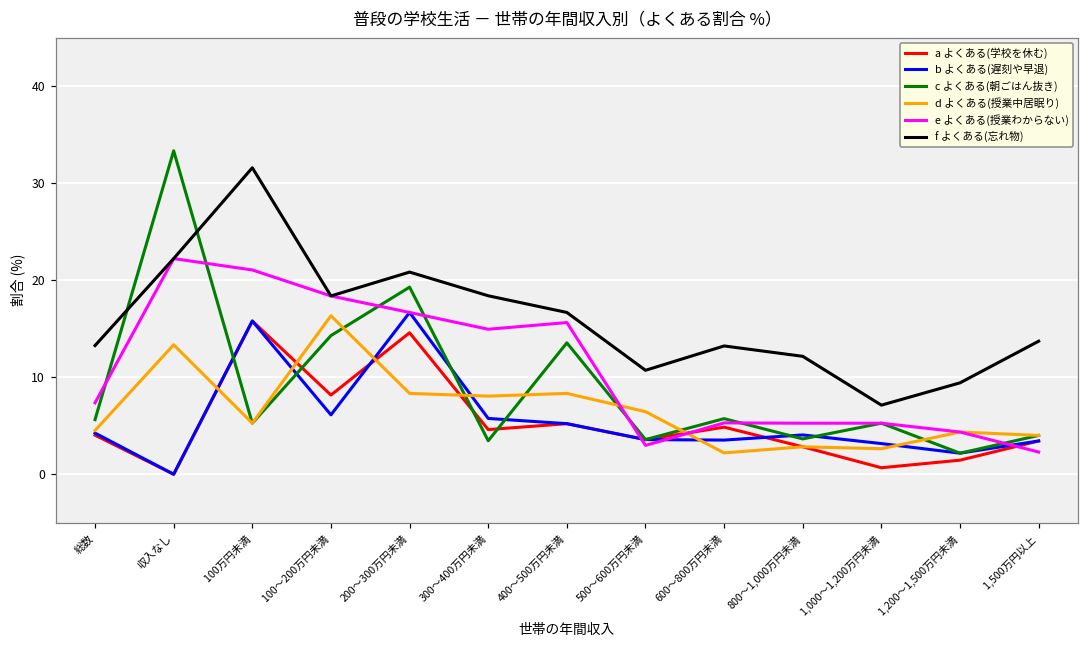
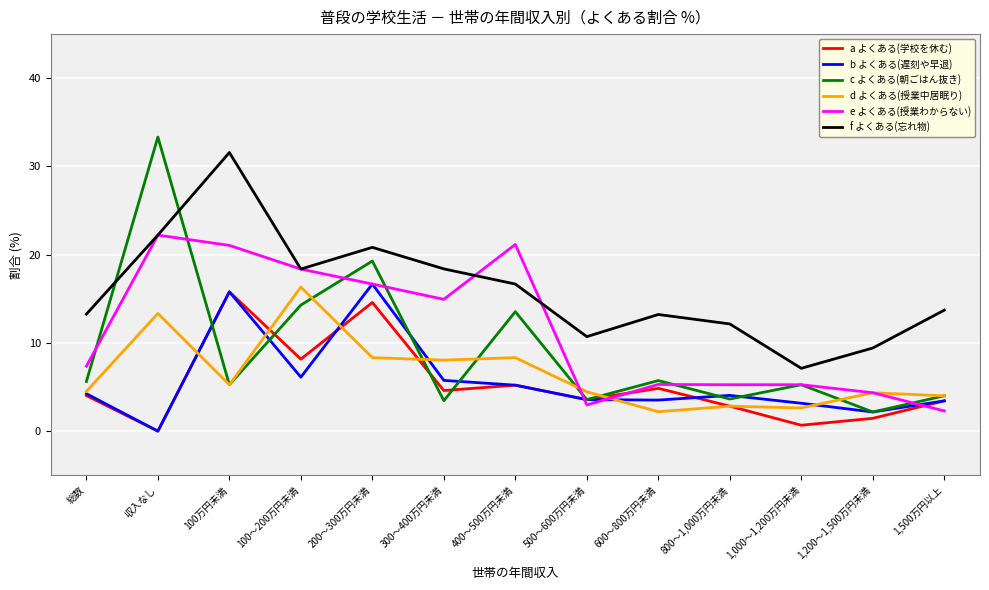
  {
    "a よくある(学校を休む)": {
      "100～200万円未満": 8,
      "200～300万円未満": 15,
      "300～400万円未満": 5,
      "600～800万円未満": 5,
      "1,000～1,200万円未満": 1,
      "1,200～1,500万円未満": 1
    },
    "b よくある(遅刻や早退)": {
      "100～200万円未満": 6,
      "300～400万円未満": 6,
      "600～800万円未満": 4,
      "800～1,000万円未満": 4,
      "1,000～1,200万円未満": 3
    },
    "c よくある(朝ごはん抜き)": {
      "総数": 6,
      "収入なし": 33,
      "100～200万円未満": 14,
      "200～300万円未満": 19,
      "300～400万円未満": 3,
      "400～500万円未満": 14,
      "600～800万円未満": 6,
      "800～1,000万円未満": 4
    },
    "d よくある(授業中居眠り)": {
      "収入なし": 13,
      "100～200万円未満": 16,
      "200～300万円未満": 8,
      "300～400万円未満": 8,
      "400～500万円未満": 8,
-     "500～600万円未満": 6,
+     "500～600万円未満": 4,
      "600～800万円未満": 2,
      "1,000～1,200万円未満": 3
    },
    "e よくある(授業わからない)": {
      "総数": 7,
      "100万円未満": 21,
      "300～400万円未満": 15,
-     "400～500万円未満": 16,
+     "400～500万円未満": 21,
      "500～600万円未満": 3,
      "600～800万円未満": 5,
      "800～1,000万円未満": 5,
      "1,500万円以上": 2
    },
    "f よくある(忘れ物)": {
      "総数": 13,
      "100万円未満": 32,
      "200～300万円未満": 21,
      "300～400万円未満": 18,
      "400～500万円未満": 17,
      "500～600万円未満": 11,
      "600～800万円未満": 13,
      "800～1,000万円未満": 12,
      "1,000～1,200万円未満": 7,
      "1,200～1,500万円未満": 9,
      "1,500万円以上": 14
    }
  }
